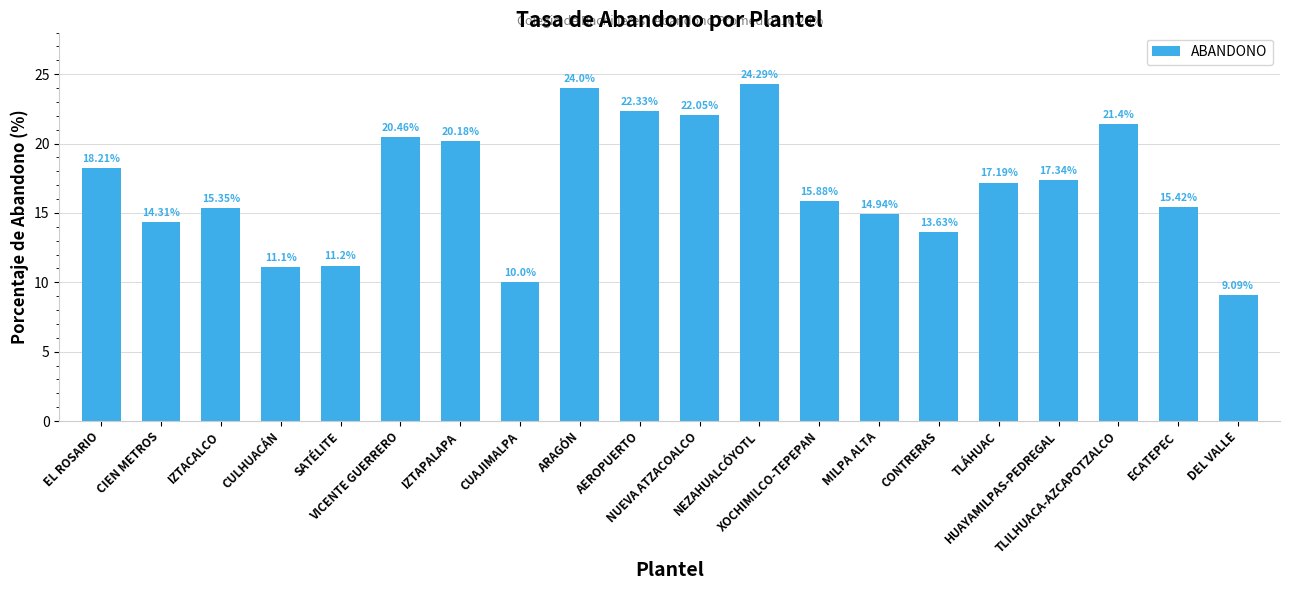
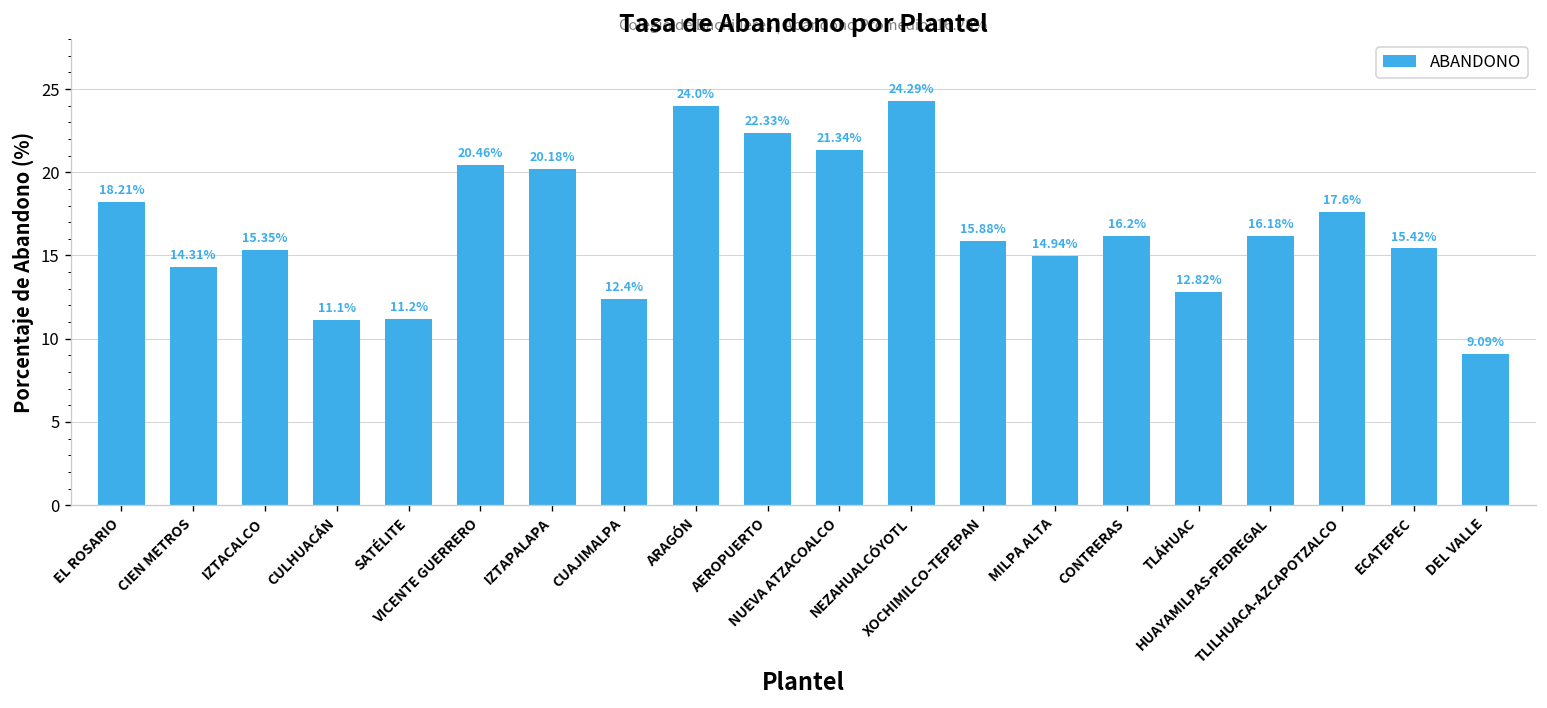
  {
    "EL ROSARIO": "18.21%",
    "CIEN METROS": "14.31%",
    "IZTACALCO": "15.35%",
    "CULHUACÁN": "11.1%",
    "SATÉLITE": "11.2%",
    "VICENTE GUERRERO": "20.46%",
    "IZTAPALAPA": "20.18%",
-   "CUAJIMALPA": "10.0%",
+   "CUAJIMALPA": "12.4%",
    "ARAGÓN": "24.0%",
    "AEROPUERTO": "22.33%",
-   "NUEVA ATZACOALCO": "22.05%",
+   "NUEVA ATZACOALCO": "21.34%",
    "NEZAHUALCÓYOTL": "24.29%",
    "XOCHIMILCO-TEPEPAN": "15.88%",
    "MILPA ALTA": "14.94%",
-   "CONTRERAS": "13.63%",
-   "TLÁHUAC": "17.19%",
-   "HUAYAMILPAS-PEDREGAL": "17.34%",
-   "TLILHUACA-AZCAPOTZALCO": "21.4%",
+   "CONTRERAS": "16.2%",
+   "TLÁHUAC": "12.82%",
+   "HUAYAMILPAS-PEDREGAL": "16.18%",
+   "TLILHUACA-AZCAPOTZALCO": "17.6%",
    "ECATEPEC": "15.42%",
    "DEL VALLE": "9.09%"
  }
